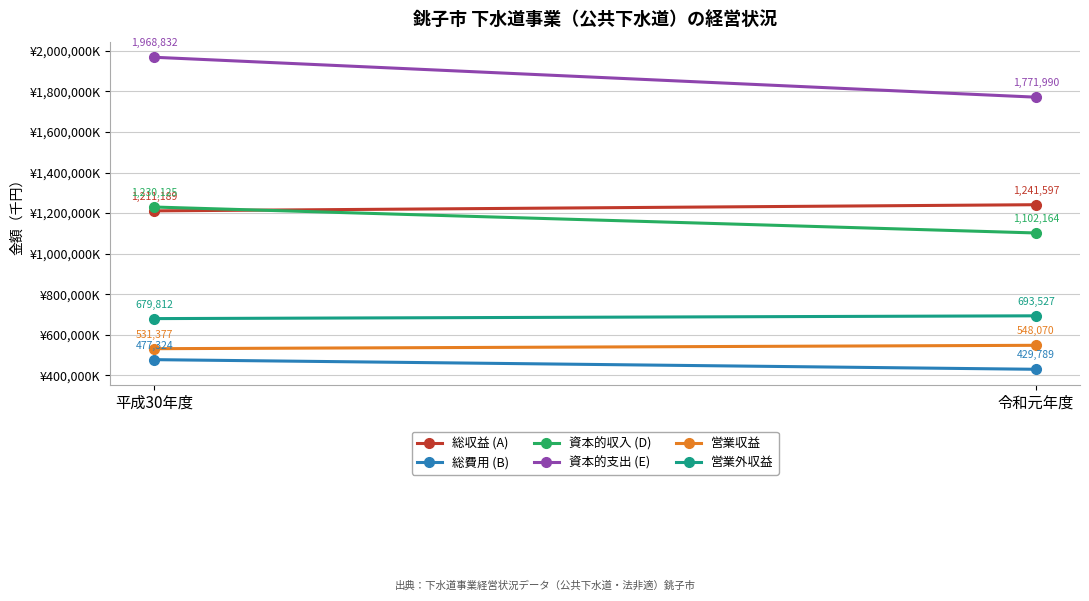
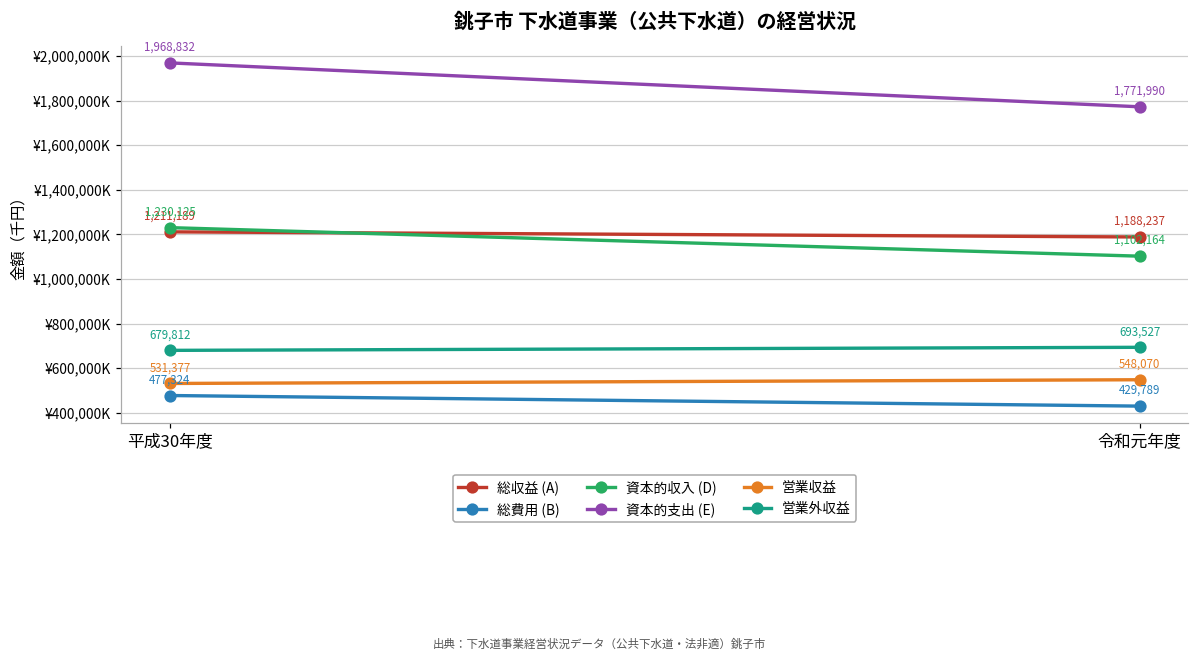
  {
    "総収益 (A)": {
-     "令和元年度": "1,241,597"
+     "令和元年度": "1,188,237"
    },
    "総費用 (B)": {
      "令和元年度": "429,789"
    },
    "資本的支出 (E)": {
      "平成30年度": "1,968,832",
      "令和元年度": "1,771,990"
    },
    "営業収益": {
      "平成30年度": "531,377",
      "令和元年度": "548,070"
    }
  }
